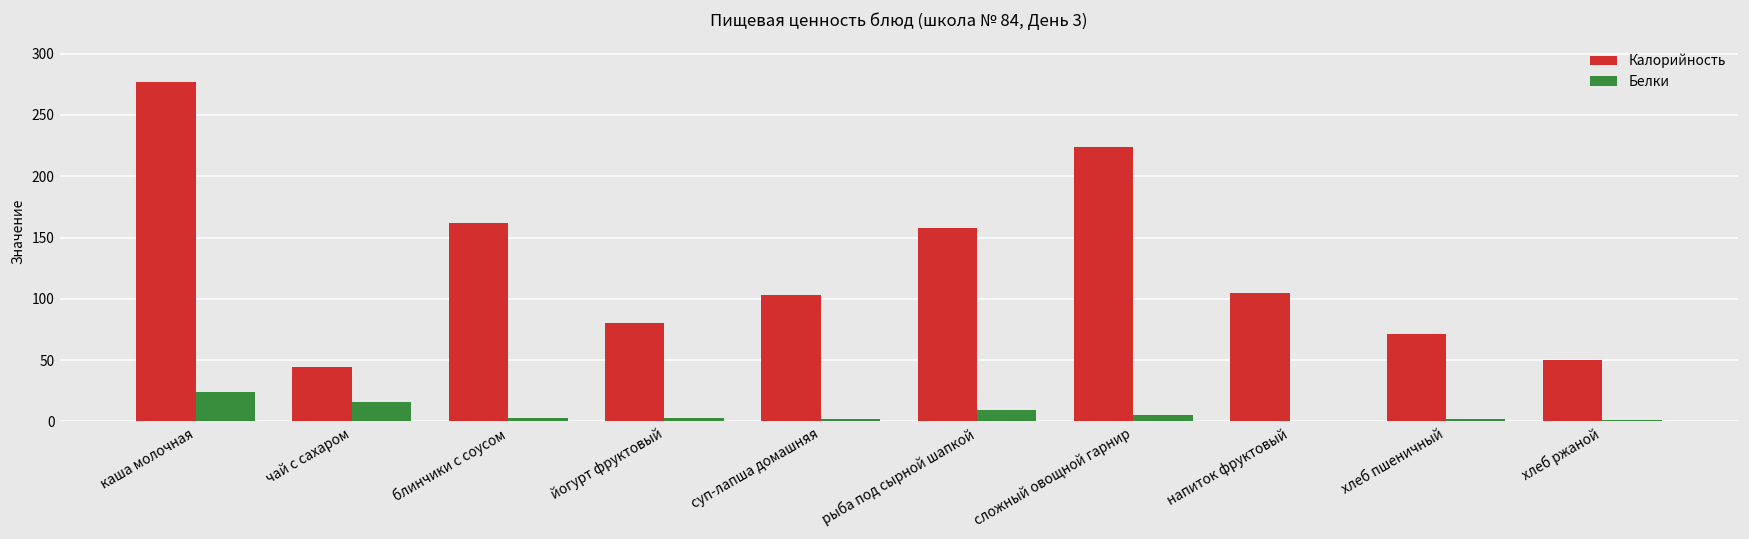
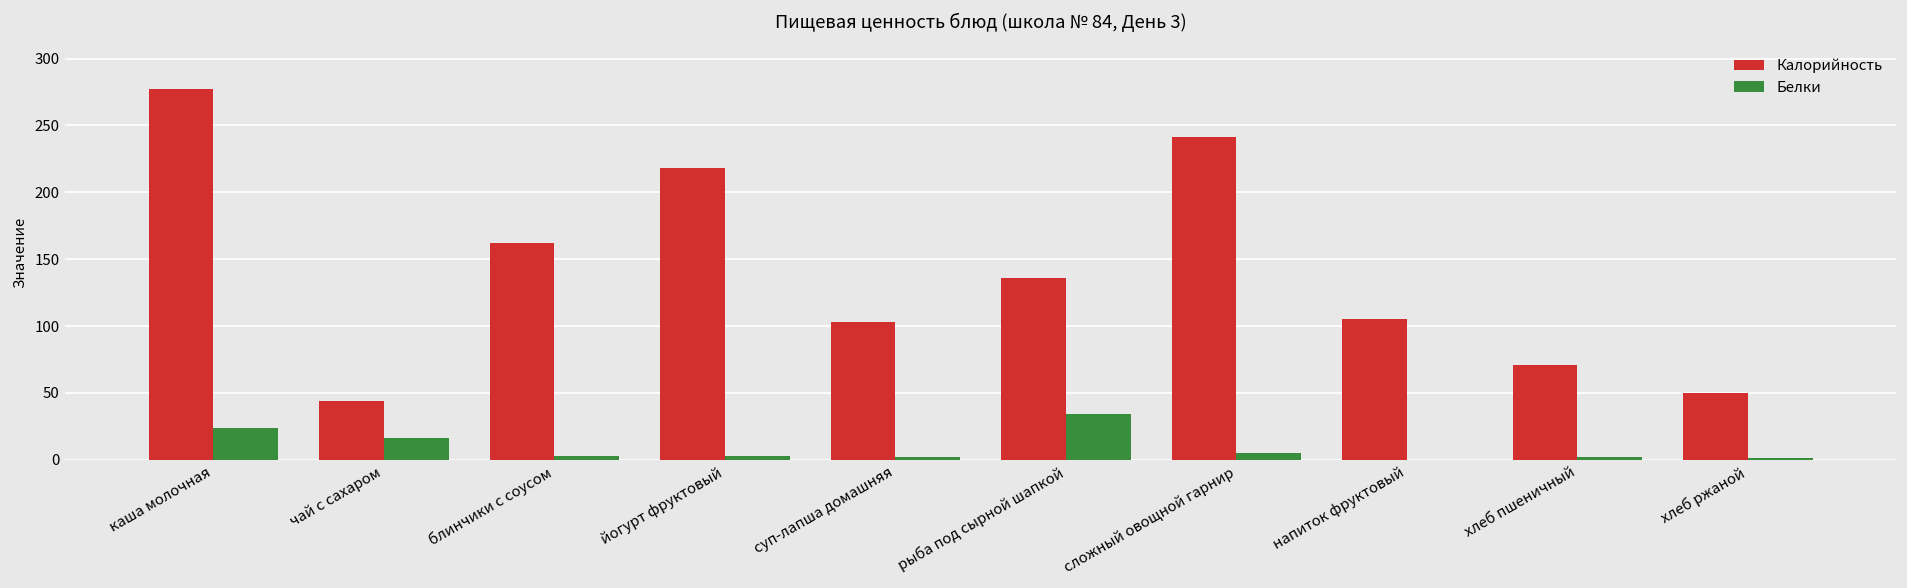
  {
    "Калорийность": {
      "каша молочная": 277,
      "чай с сахаром": 44,
      "блинчики с соусом": 162,
-     "йогурт фруктовый": 80,
+     "йогурт фруктовый": 218,
      "суп-лапша домашняя": 103,
-     "рыба под сырной шапкой": 158,
-     "сложный овощной гарнир": 224,
+     "рыба под сырной шапкой": 136,
+     "сложный овощной гарнир": 241,
      "напиток фруктовый": 105,
      "хлеб пшеничный": 71,
      "хлеб ржаной": 50
    },
    "Белки": {
      "каша молочная": 24,
      "чай с сахаром": 16,
      "блинчики с соусом": 3,
      "йогурт фруктовый": 3,
-     "рыба под сырной шапкой": 9,
+     "рыба под сырной шапкой": 34,
      "сложный овощной гарнир": 5,
      "напиток фруктовый": 0
    }
  }
